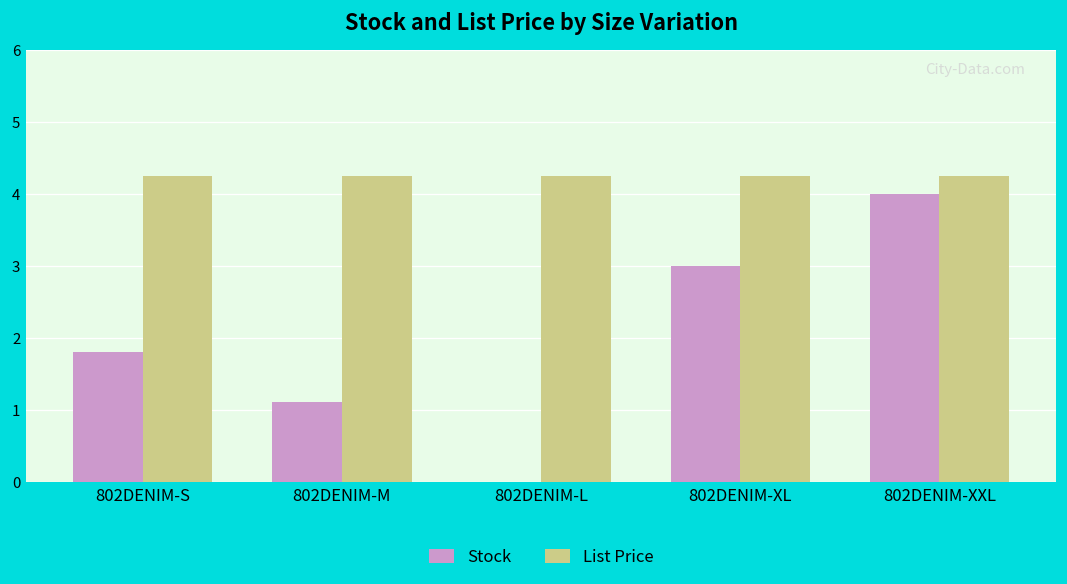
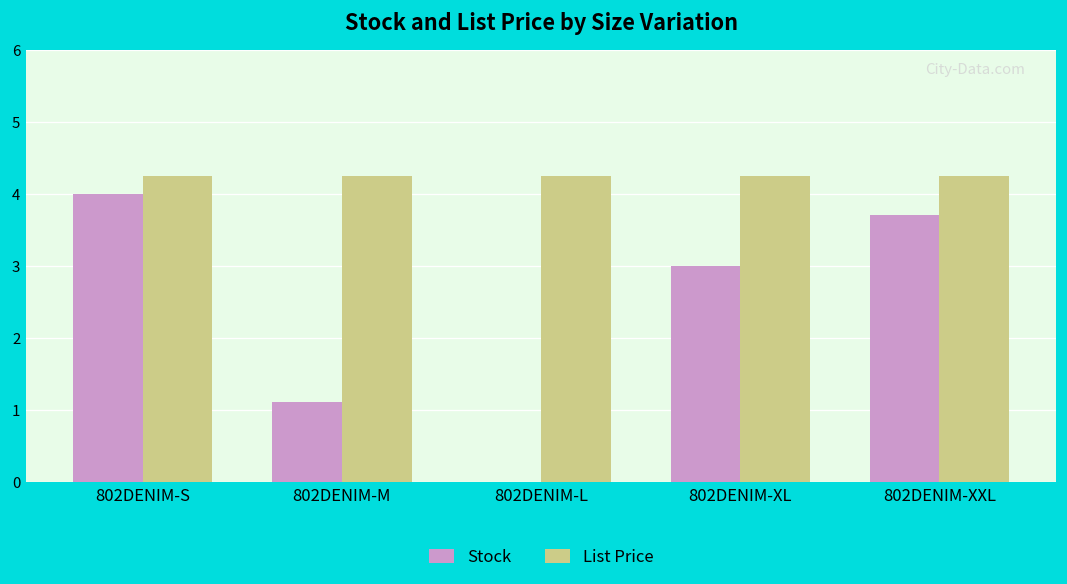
  {
    "Stock": {
-     "802DENIM-S": 1.8,
+     "802DENIM-S": 4.0,
      "802DENIM-M": 1.1,
      "802DENIM-L": 0.0,
      "802DENIM-XL": 3.0,
-     "802DENIM-XXL": 4.0
+     "802DENIM-XXL": 3.7
    },
    "List Price": {
      "802DENIM-S": 4.3,
      "802DENIM-M": 4.3,
      "802DENIM-L": 4.3,
      "802DENIM-XL": 4.3,
      "802DENIM-XXL": 4.3
    }
  }
